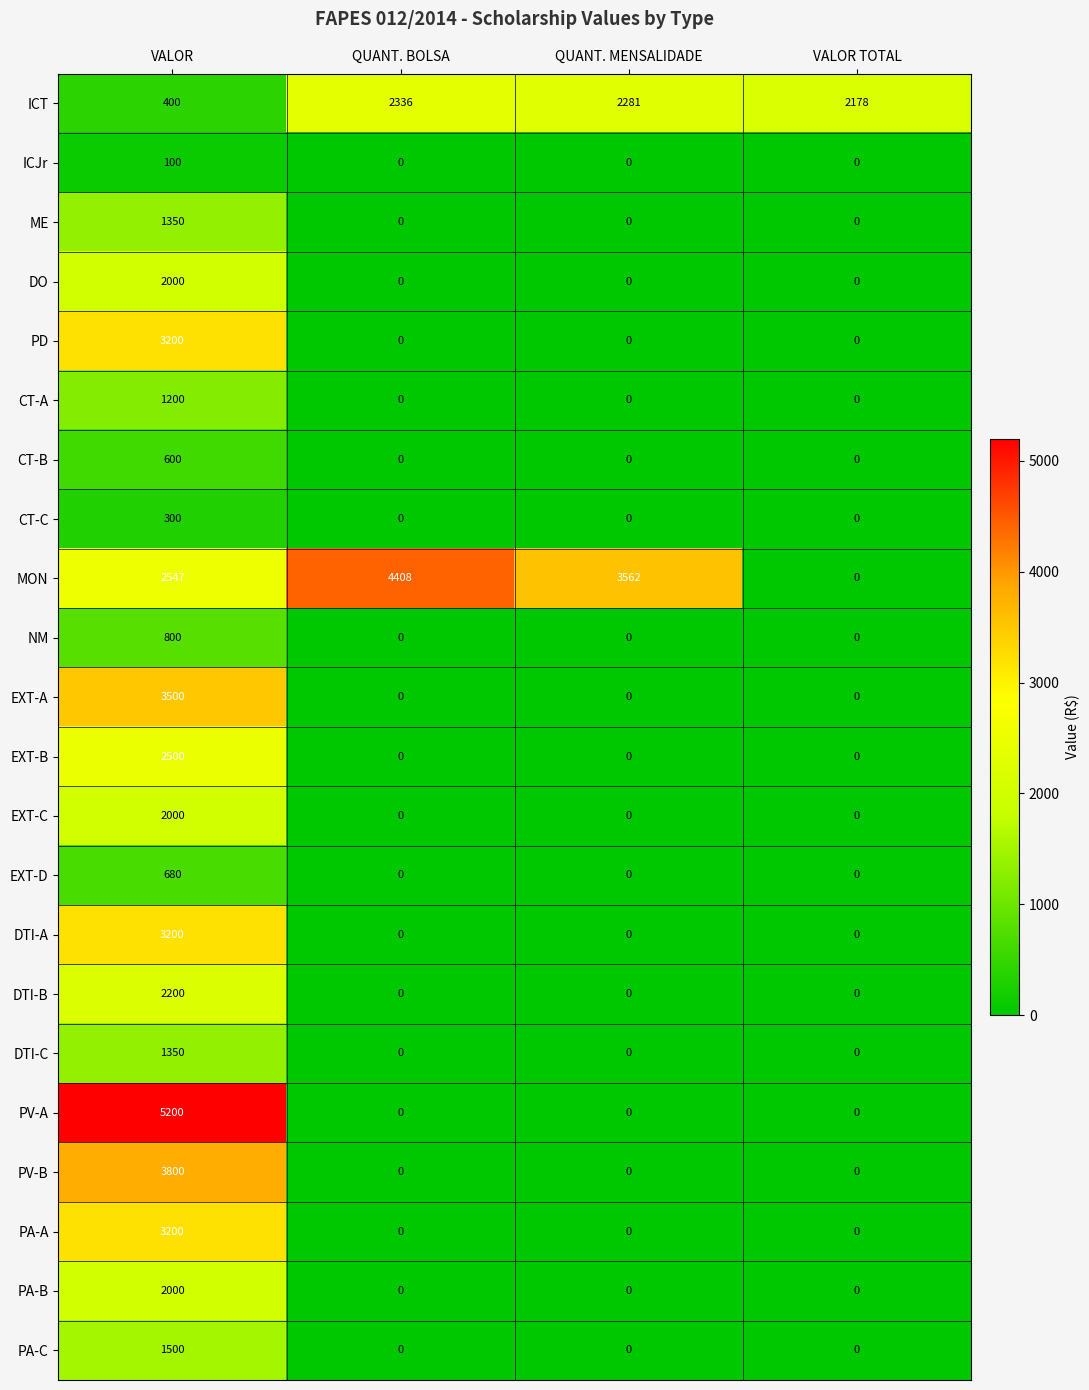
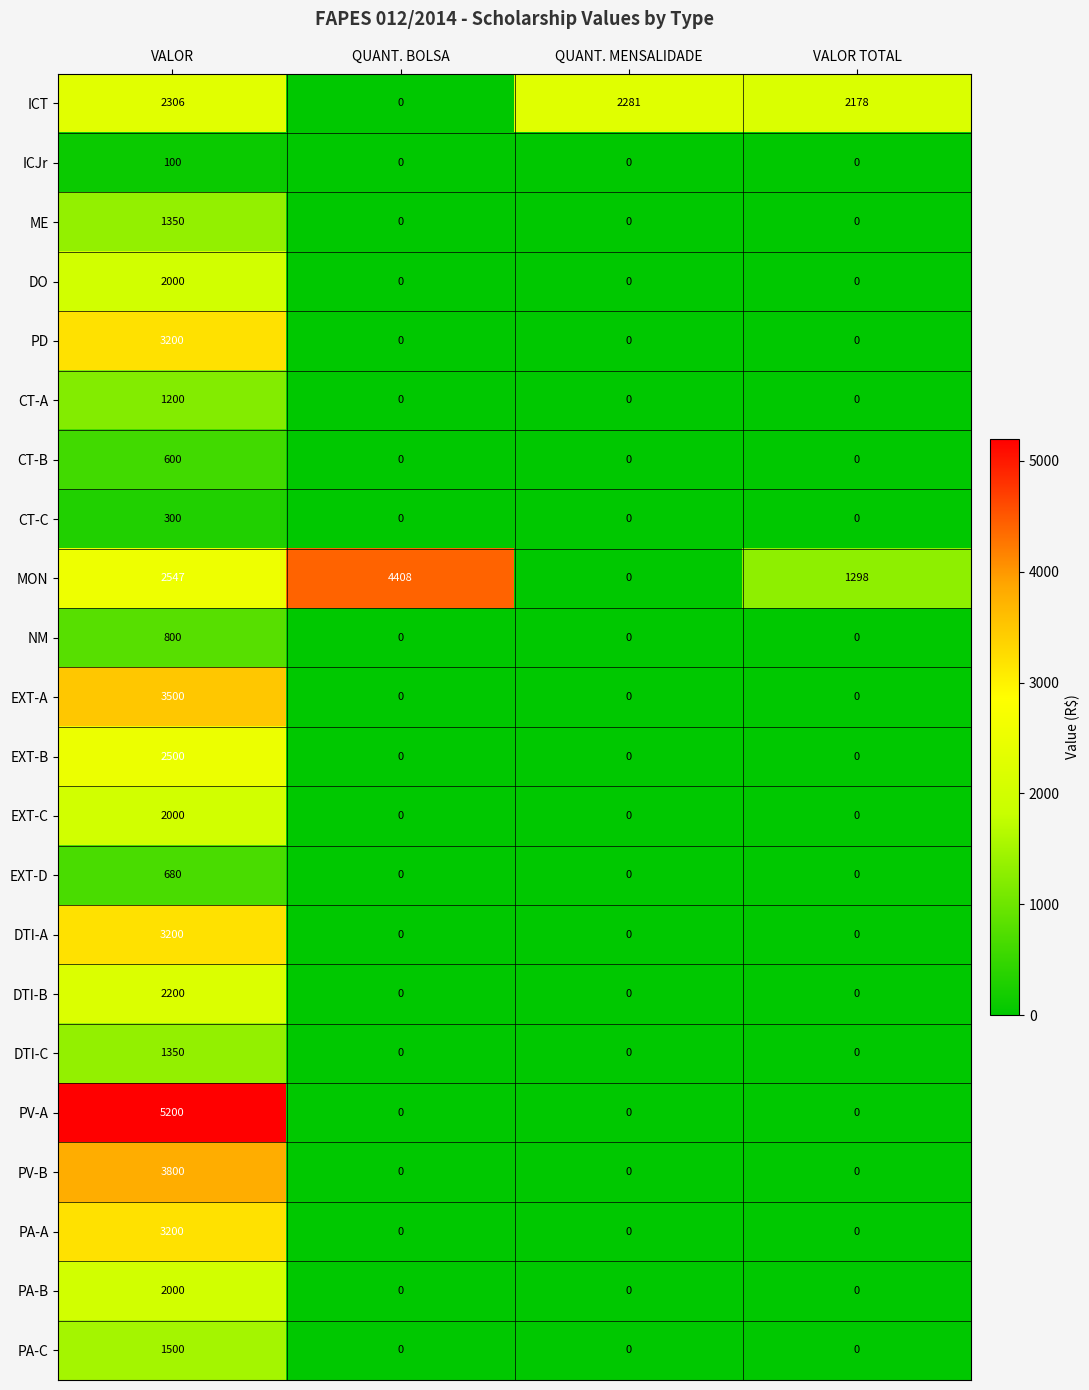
  {
    "ICT": {
-     "VALOR": 400,
-     "QUANT. BOLSA": 2336,
+     "VALOR": 2306,
+     "QUANT. BOLSA": 0,
      "QUANT. MENSALIDADE": 2281,
      "VALOR TOTAL": 2178
    },
    "ICJr": {
      "VALOR": 100,
      "QUANT. BOLSA": 0,
      "QUANT. MENSALIDADE": 0,
      "VALOR TOTAL": 0
    },
    "ME": {
      "VALOR": 1350,
      "QUANT. BOLSA": 0,
      "QUANT. MENSALIDADE": 0,
      "VALOR TOTAL": 0
    },
    "DO": {
      "VALOR": 2000,
      "QUANT. BOLSA": 0,
      "QUANT. MENSALIDADE": 0,
      "VALOR TOTAL": 0
    },
    "PD": {
      "VALOR": 3200,
      "QUANT. BOLSA": 0,
      "QUANT. MENSALIDADE": 0,
      "VALOR TOTAL": 0
    },
    "CT-A": {
      "VALOR": 1200,
      "QUANT. BOLSA": 0,
      "QUANT. MENSALIDADE": 0,
      "VALOR TOTAL": 0
    },
    "CT-B": {
      "VALOR": 600,
      "QUANT. BOLSA": 0,
      "QUANT. MENSALIDADE": 0,
      "VALOR TOTAL": 0
    },
    "CT-C": {
      "VALOR": 300,
      "QUANT. BOLSA": 0,
      "QUANT. MENSALIDADE": 0,
      "VALOR TOTAL": 0
    },
    "MON": {
      "VALOR": 2547,
      "QUANT. BOLSA": 4408,
-     "QUANT. MENSALIDADE": 3562,
-     "VALOR TOTAL": 0
+     "QUANT. MENSALIDADE": 0,
+     "VALOR TOTAL": 1298
    },
    "NM": {
      "VALOR": 800,
      "QUANT. BOLSA": 0,
      "QUANT. MENSALIDADE": 0,
      "VALOR TOTAL": 0
    },
    "EXT-A": {
      "VALOR": 3500,
      "QUANT. BOLSA": 0,
      "QUANT. MENSALIDADE": 0,
      "VALOR TOTAL": 0
    },
    "EXT-B": {
      "VALOR": 2500,
      "QUANT. BOLSA": 0,
      "QUANT. MENSALIDADE": 0,
      "VALOR TOTAL": 0
    },
    "EXT-C": {
      "VALOR": 2000,
      "QUANT. BOLSA": 0,
      "QUANT. MENSALIDADE": 0,
      "VALOR TOTAL": 0
    },
    "EXT-D": {
      "VALOR": 680,
      "QUANT. BOLSA": 0,
      "QUANT. MENSALIDADE": 0,
      "VALOR TOTAL": 0
    },
    "DTI-A": {
      "VALOR": 3200,
      "QUANT. BOLSA": 0,
      "QUANT. MENSALIDADE": 0,
      "VALOR TOTAL": 0
    },
    "DTI-B": {
      "VALOR": 2200,
      "QUANT. BOLSA": 0,
      "QUANT. MENSALIDADE": 0,
      "VALOR TOTAL": 0
    },
    "DTI-C": {
      "VALOR": 1350,
      "QUANT. BOLSA": 0,
      "QUANT. MENSALIDADE": 0,
      "VALOR TOTAL": 0
    },
    "PV-A": {
      "VALOR": 5200,
      "QUANT. BOLSA": 0,
      "QUANT. MENSALIDADE": 0,
      "VALOR TOTAL": 0
    },
    "PV-B": {
      "VALOR": 3800,
      "QUANT. BOLSA": 0,
      "QUANT. MENSALIDADE": 0,
      "VALOR TOTAL": 0
    },
    "PA-A": {
      "VALOR": 3200,
      "QUANT. BOLSA": 0,
      "QUANT. MENSALIDADE": 0,
      "VALOR TOTAL": 0
    },
    "PA-B": {
      "VALOR": 2000,
      "QUANT. BOLSA": 0,
      "QUANT. MENSALIDADE": 0,
      "VALOR TOTAL": 0
    },
    "PA-C": {
      "VALOR": 1500,
      "QUANT. BOLSA": 0,
      "QUANT. MENSALIDADE": 0,
      "VALOR TOTAL": 0
    }
  }
